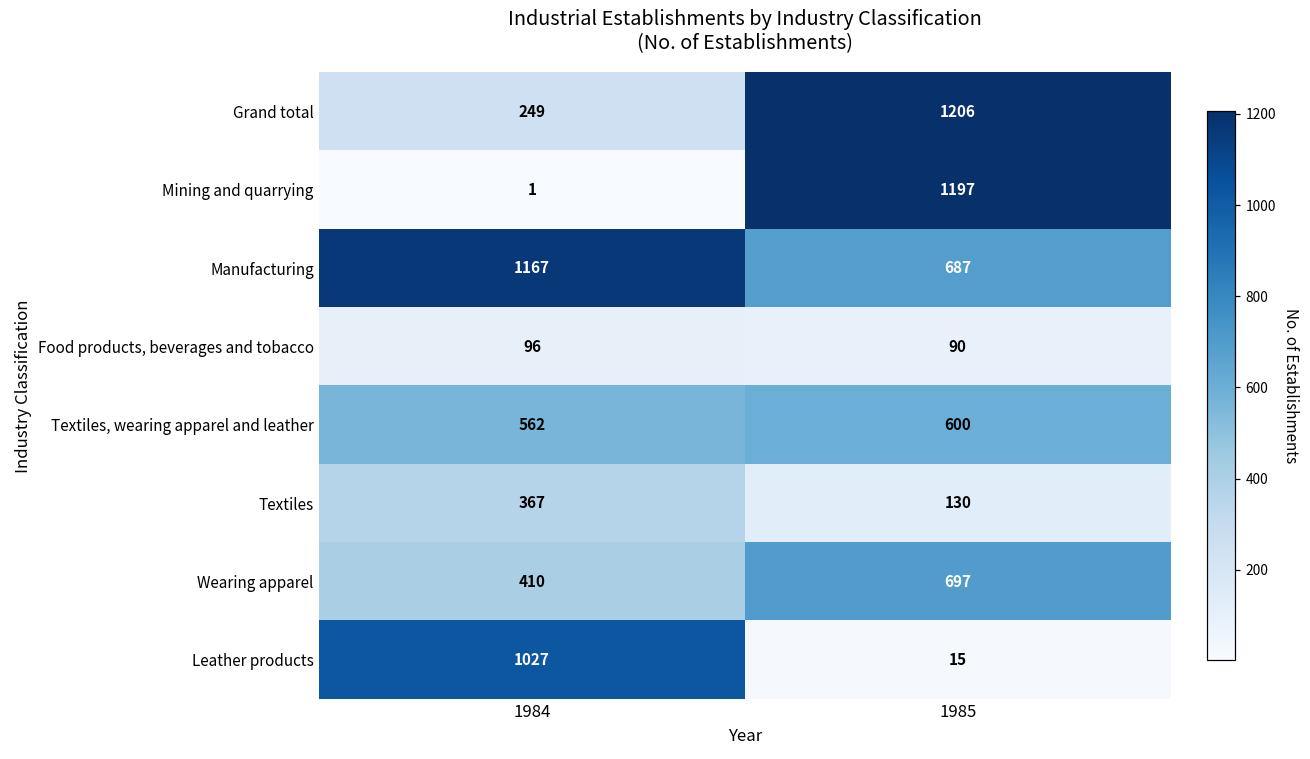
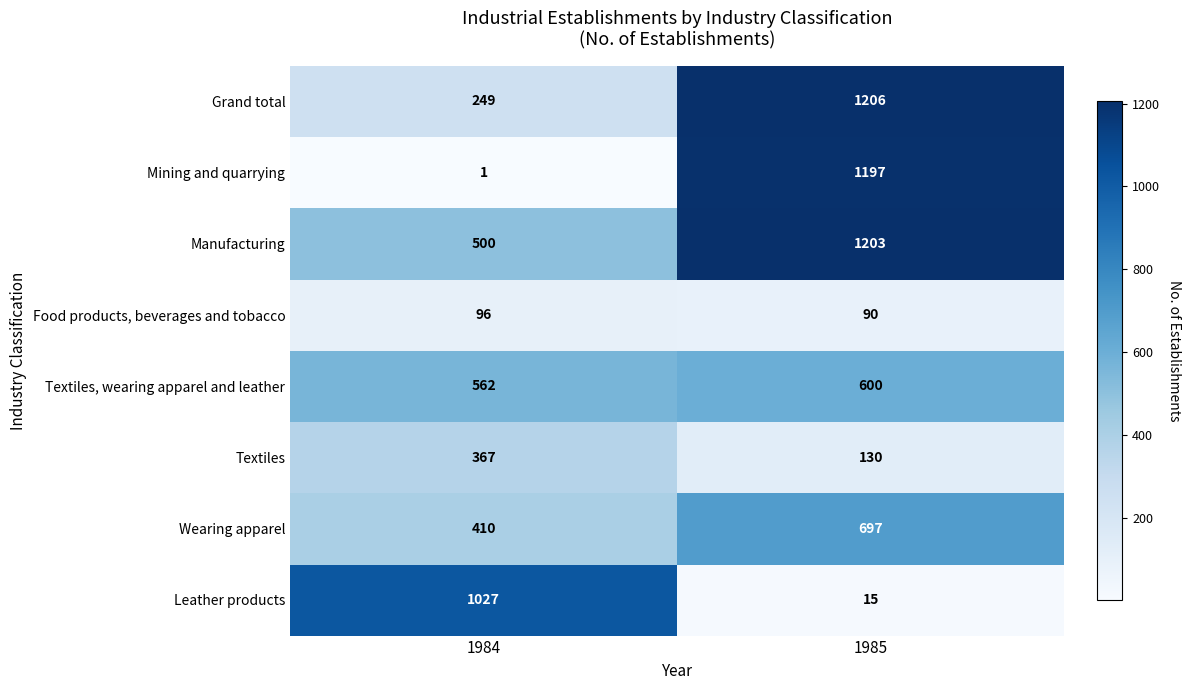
  {
    "Grand total": {
      "1984": 249,
      "1985": 1206
    },
    "Mining and quarrying": {
      "1984": 1,
      "1985": 1197
    },
    "Manufacturing": {
-     "1984": 1167,
-     "1985": 687
+     "1984": 500,
+     "1985": 1203
    },
    "Food products, beverages and tobacco": {
      "1984": 96,
      "1985": 90
    },
    "Textiles, wearing apparel and leather": {
      "1984": 562,
      "1985": 600
    },
    "Textiles": {
      "1984": 367,
      "1985": 130
    },
    "Wearing apparel": {
      "1984": 410,
      "1985": 697
    },
    "Leather products": {
      "1984": 1027,
      "1985": 15
    }
  }
